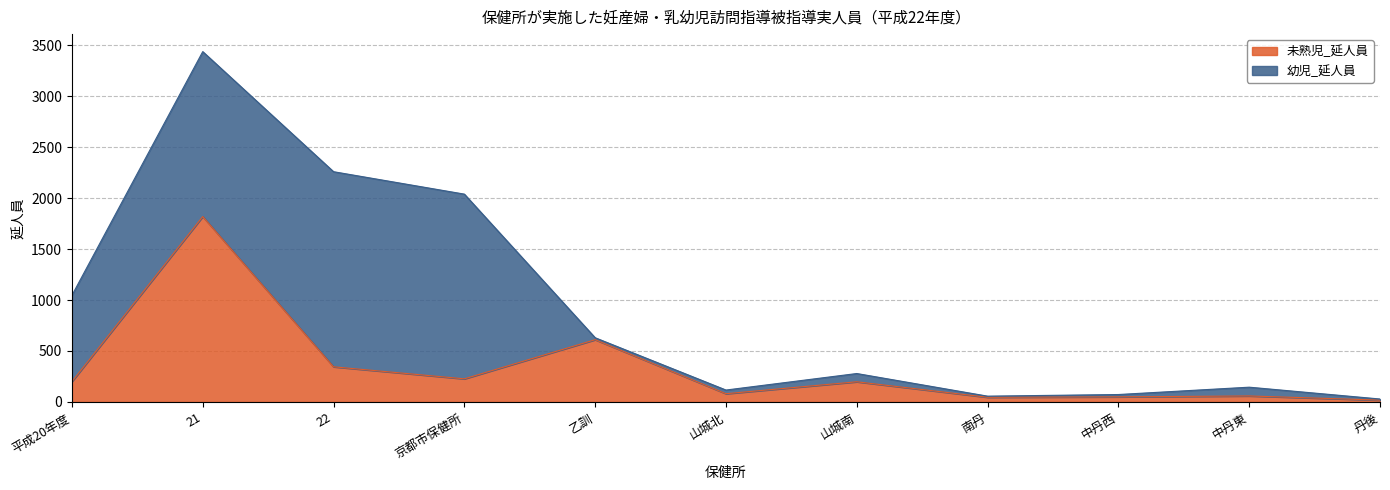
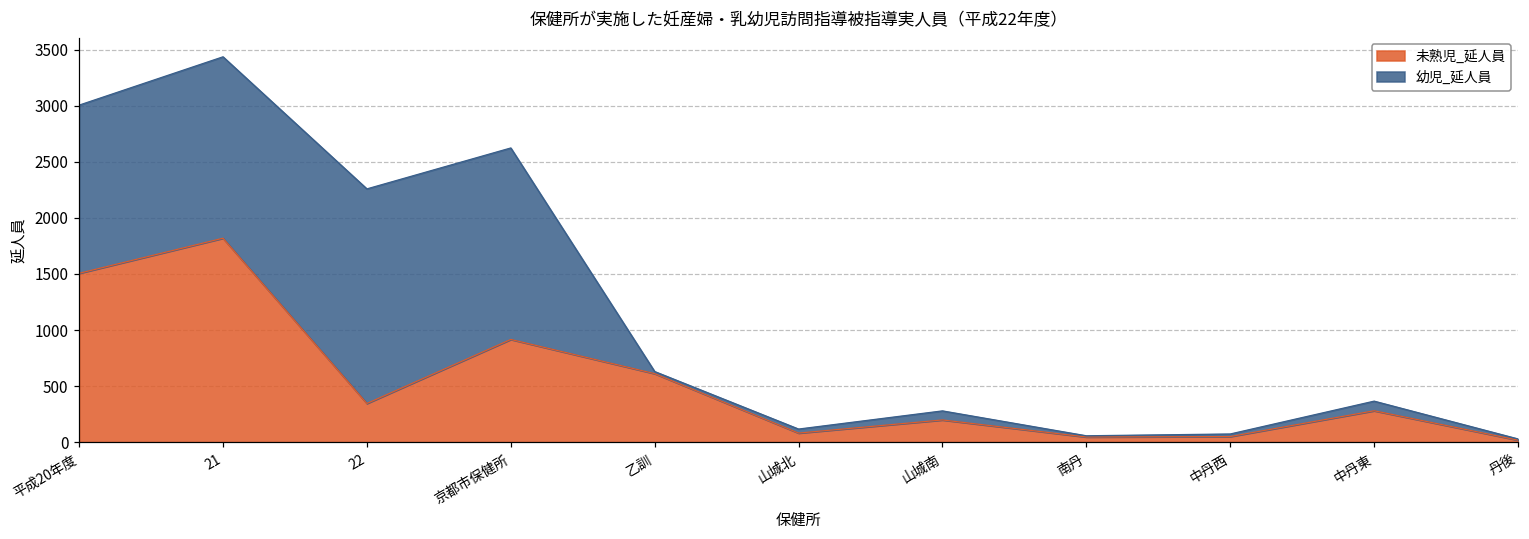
  {
    "未熟児_延人員": {
-     "平成20年度": 200,
+     "平成20年度": 1510,
      "21": 1820,
      "22": 350,
-     "京都市保健所": 230,
+     "京都市保健所": 920,
      "山城北": 80,
      "山城南": 200,
-     "中丹東": 60
+     "中丹東": 280
    },
    "幼児_延人員": {
-     "平成20年度": 850,
+     "平成20年度": 1500,
      "21": 1620,
      "22": 1910,
-     "京都市保健所": 1810,
+     "京都市保健所": 1710,
      "山城北": 40,
      "山城南": 80,
      "中丹東": 90
    }
  }
